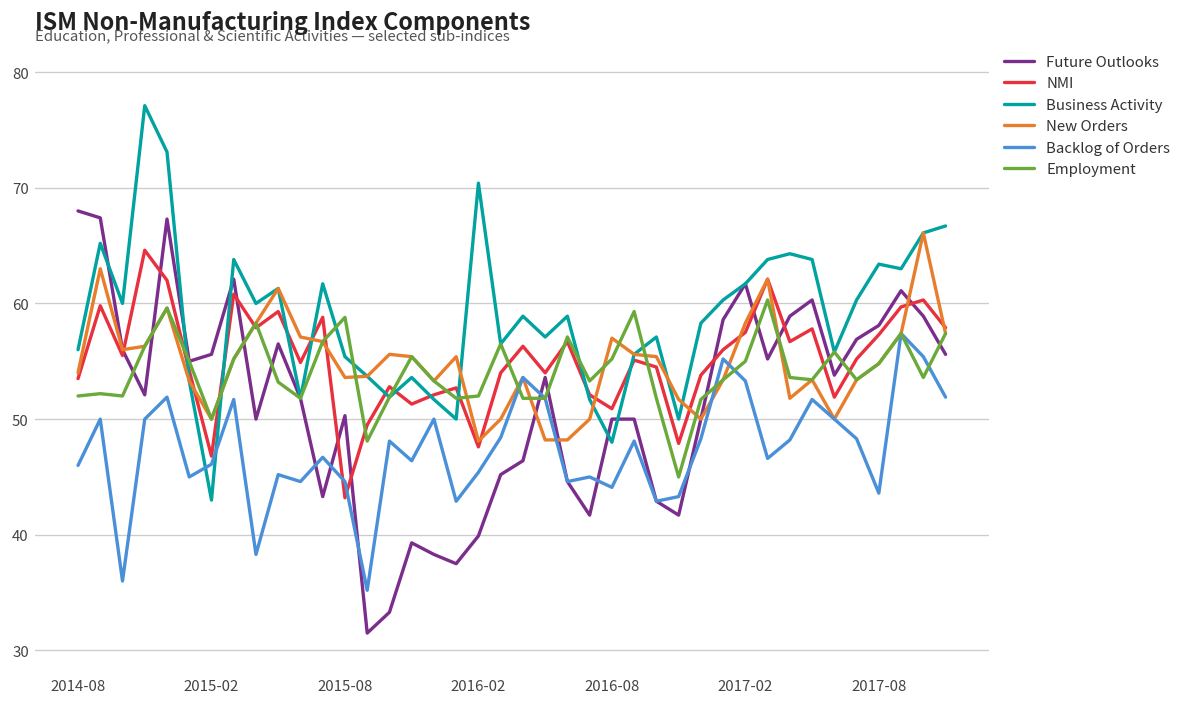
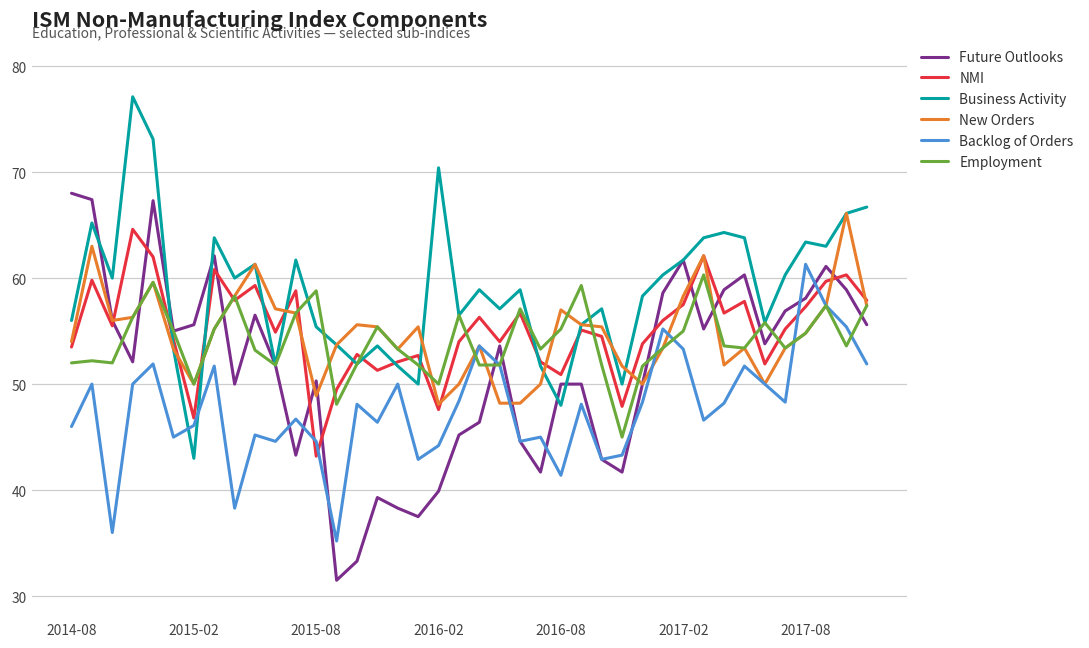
  {
    "Future Outlooks": {
      "2014-08": 68,
      "2015-02": 56,
      "2015-08": 50,
      "2016-02": 40,
      "2016-08": 50,
      "2017-08": 58
    },
    "NMI": {
      "2014-08": 54,
      "2015-02": 47,
      "2015-08": 43,
      "2016-02": 48,
      "2016-08": 51,
      "2017-02": 58,
      "2017-08": 57
    },
    "Business Activity": {
      "2014-08": 56,
      "2015-02": 43,
      "2015-08": 55,
      "2016-02": 70,
      "2016-08": 48,
      "2017-08": 63
    },
    "New Orders": {
      "2014-08": 54,
-     "2015-08": 54,
+     "2015-08": 49,
      "2016-02": 48,
      "2016-08": 57,
      "2017-02": 58
    },
    "Backlog of Orders": {
      "2014-08": 46,
      "2015-02": 46,
      "2015-08": 45,
-     "2016-02": 45,
-     "2016-08": 44,
+     "2016-02": 44,
+     "2016-08": 41,
      "2017-02": 53,
-     "2017-08": 44
+     "2017-08": 61
    },
    "Employment": {
      "2014-08": 52,
      "2015-08": 59,
-     "2016-02": 52,
+     "2016-02": 50,
      "2016-08": 55,
      "2017-02": 55
    }
  }
